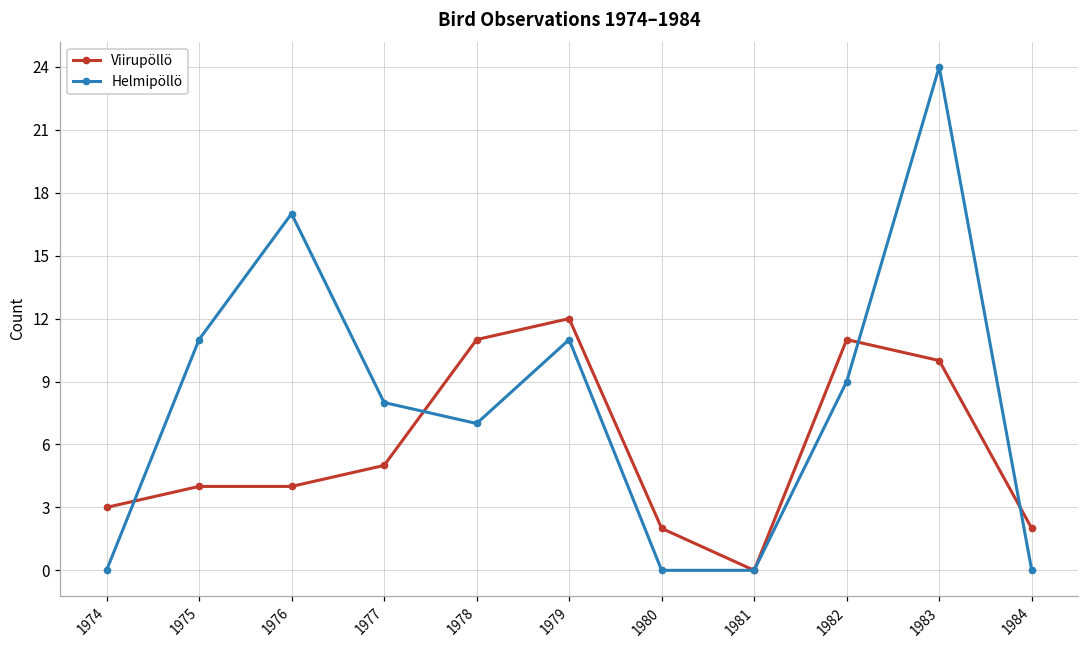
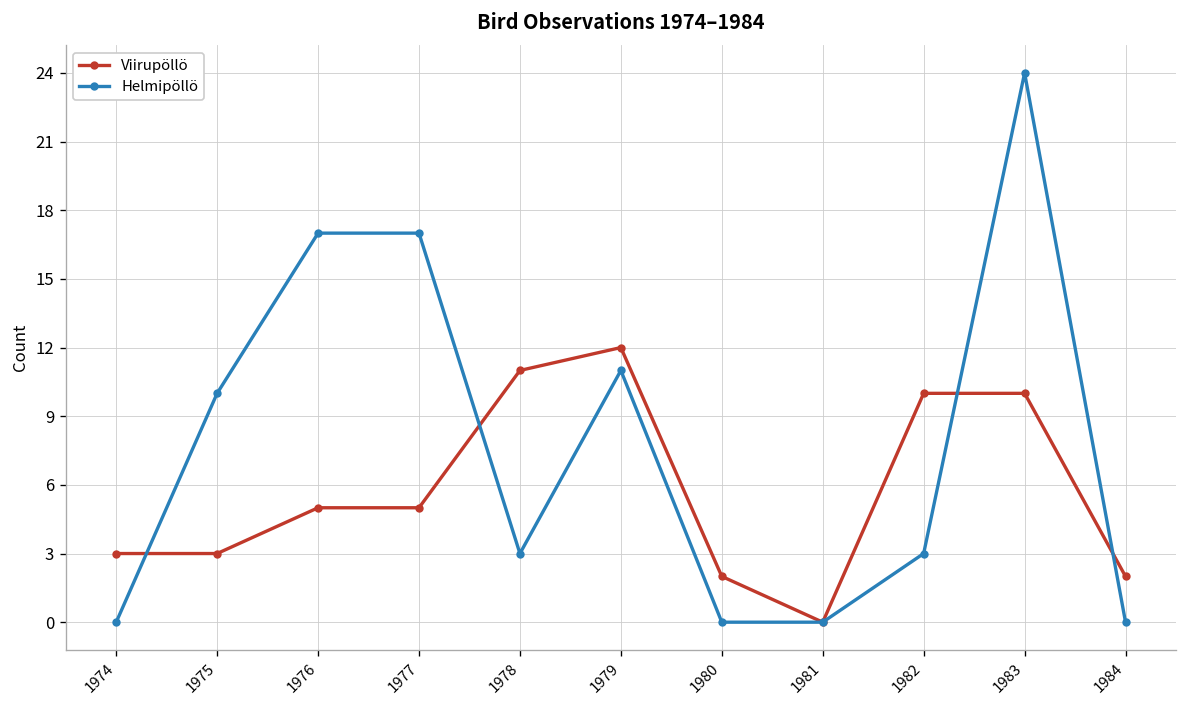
  {
    "Viirupöllö": {
      "1974": 3,
-     "1975": 4,
-     "1976": 4,
+     "1975": 3,
+     "1976": 5,
      "1977": 5,
      "1978": 11,
      "1979": 12,
      "1980": 2,
-     "1982": 11,
+     "1982": 10,
      "1983": 10,
      "1984": 2
    },
    "Helmipöllö": {
      "1974": 0,
-     "1975": 11,
+     "1975": 10,
      "1976": 17,
-     "1977": 8,
-     "1978": 7,
+     "1977": 17,
+     "1978": 3,
      "1979": 11,
      "1980": 0,
-     "1982": 9,
+     "1982": 3,
      "1983": 24,
      "1984": 0
    }
  }
